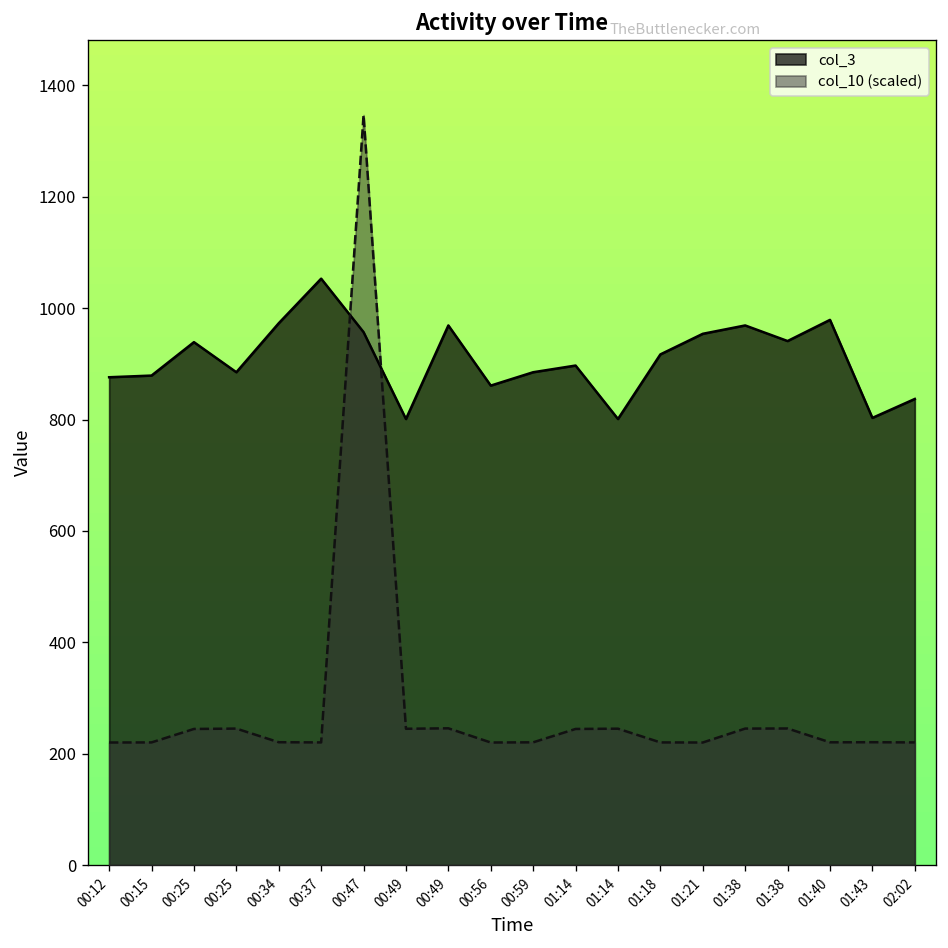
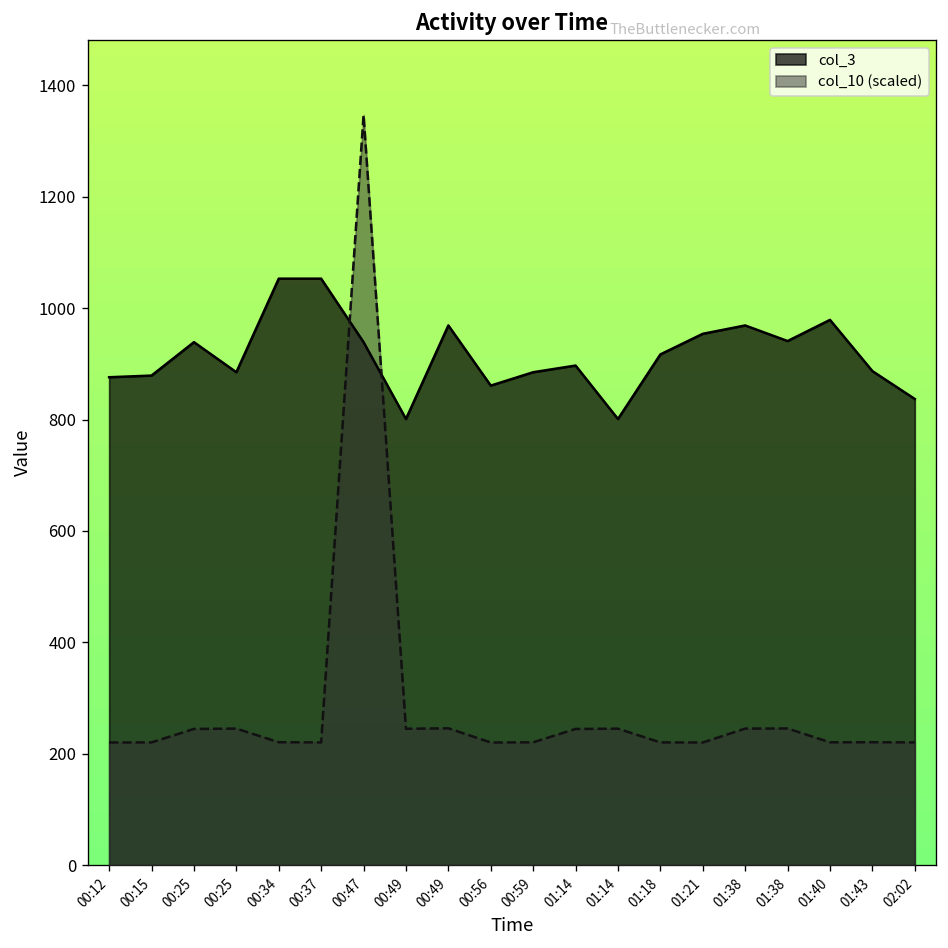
  {
    "col_3": {
      "00:12": 880,
      "00:15": 880,
-     "00:34": 970,
+     "00:34": 1050,
      "00:37": 1050,
-     "00:47": 960,
+     "00:47": 940,
      "00:56": 860,
      "00:59": 890,
      "01:18": 920,
      "01:21": 950,
      "01:40": 980,
-     "01:43": 800,
+     "01:43": 890,
      "02:02": 840
    },
    "col_10 (scaled)": {
      "00:12": 220,
      "00:15": 220,
      "00:34": 220,
      "00:37": 220,
      "00:47": 1350,
      "00:56": 220,
      "00:59": 220,
      "01:18": 220,
      "01:21": 220,
      "01:40": 220,
      "01:43": 220,
      "02:02": 220
    }
  }
